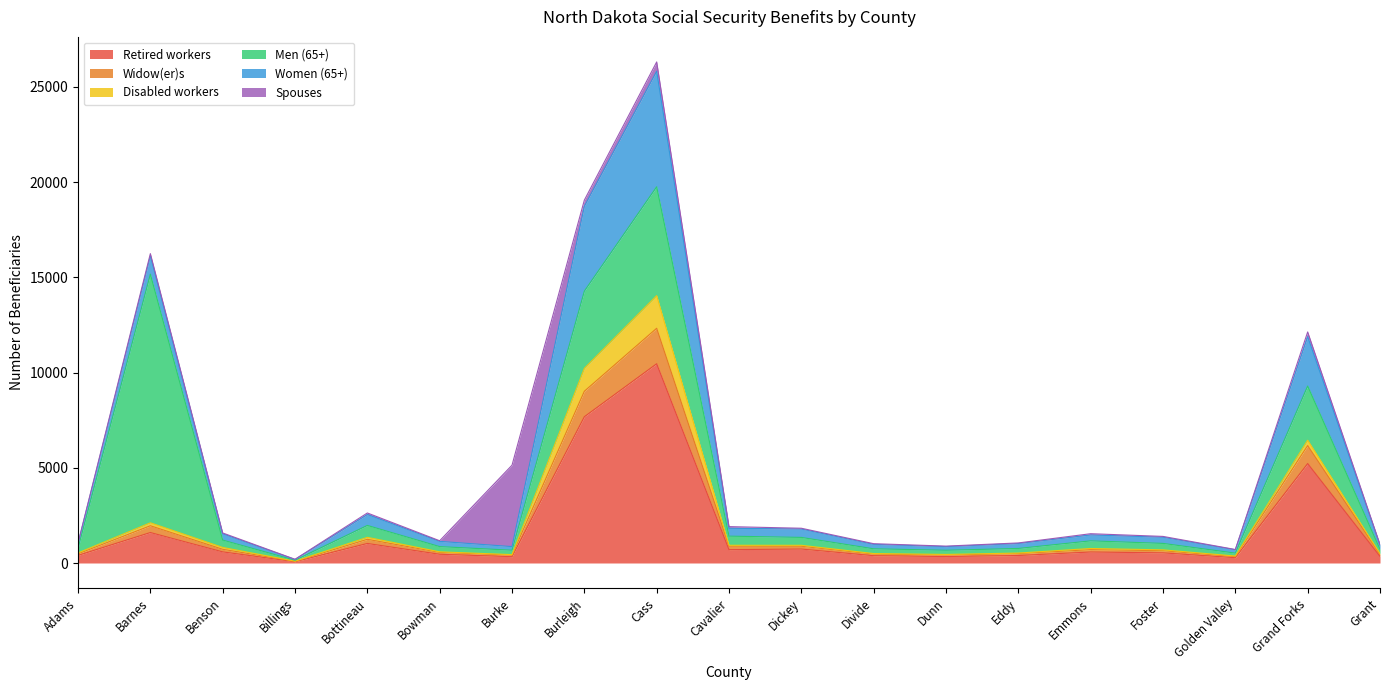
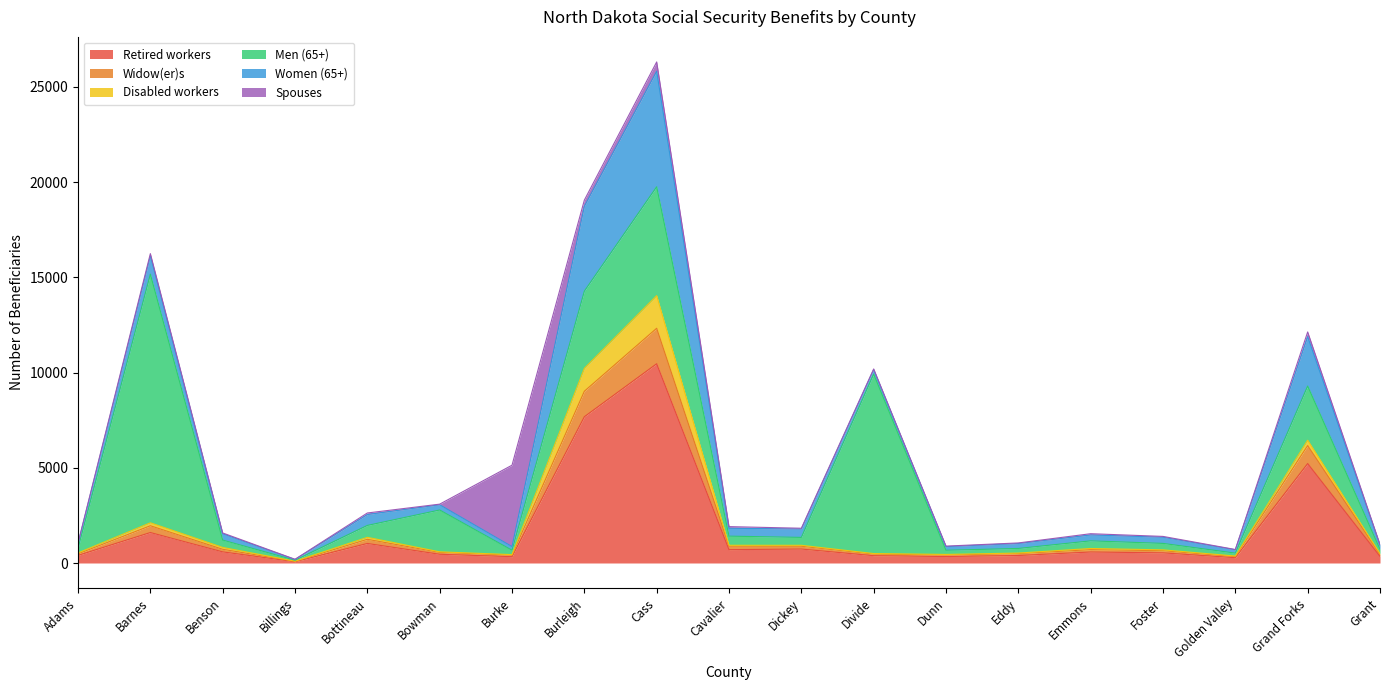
  {
    "Disabled workers": {
      "Barnes": 200,
      "Burleigh": 1200,
      "Cass": 1700,
      "Grand Forks": 300
    },
    "Men (65+)": {
      "Adams": 200,
      "Barnes": 13100,
      "Benson": 400,
      "Bottineau": 600,
-     "Bowman": 300,
+     "Bowman": 2200,
      "Burke": 200,
      "Burleigh": 4100,
      "Cass": 5700,
      "Cavalier": 500,
      "Dickey": 400,
-     "Divide": 300,
+     "Divide": 9400,
      "Dunn": 200,
      "Eddy": 200,
      "Emmons": 400,
      "Foster": 300,
      "Golden Valley": 200,
      "Grand Forks": 2800,
      "Grant": 200
    },
    "Women (65+)": {
      "Burke": 200,
      "Burleigh": 4500,
      "Cass": 6100,
      "Grand Forks": 2600
    },
    "Spouses": {
      "Burke": 4300,
      "Burleigh": 300,
      "Cass": 500,
      "Grand Forks": 200
    }
  }
